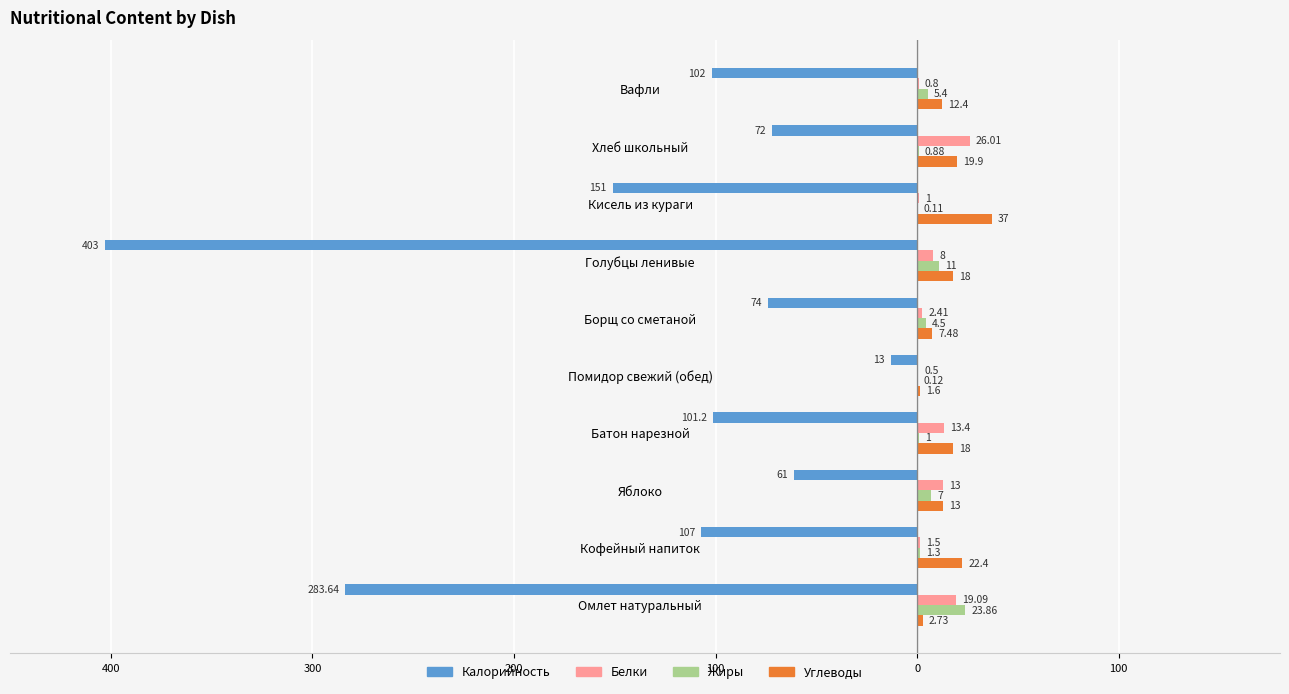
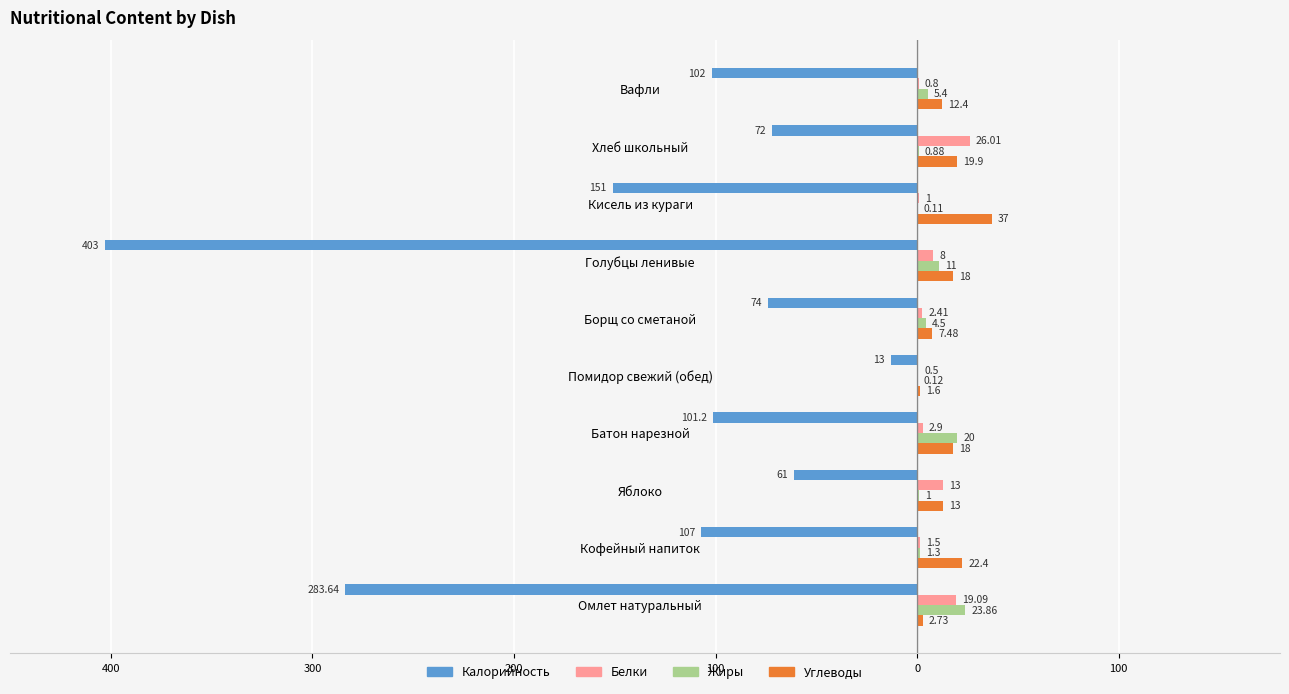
  {
    "Белки": {
      "Вафли": 0.8,
      "Хлеб школьный": 26.01,
      "Кисель из кураги": 1,
      "Голубцы ленивые": 8,
      "Борщ со сметаной": 2.41,
      "Помидор свежий (обед)": 0.5,
-     "Батон нарезной": 13.4,
+     "Батон нарезной": 2.9,
      "Яблоко": 13,
      "Кофейный напиток": 1.5,
      "Омлет натуральный": 19.09
    },
    "Жиры": {
      "Вафли": 5.4,
      "Хлеб школьный": 0.88,
      "Кисель из кураги": 0.11,
      "Голубцы ленивые": 11,
      "Борщ со сметаной": 4.5,
      "Помидор свежий (обед)": 0.12,
-     "Батон нарезной": 1,
-     "Яблоко": 7,
+     "Батон нарезной": 20,
+     "Яблоко": 1,
      "Кофейный напиток": 1.3,
      "Омлет натуральный": 23.86
    },
    "Углеводы": {
      "Вафли": 12.4,
      "Хлеб школьный": 19.9,
      "Кисель из кураги": 37,
      "Голубцы ленивые": 18,
      "Борщ со сметаной": 7.48,
      "Помидор свежий (обед)": 1.6,
      "Батон нарезной": 18,
      "Яблоко": 13,
      "Кофейный напиток": 22.4,
      "Омлет натуральный": 2.73
    }
  }
